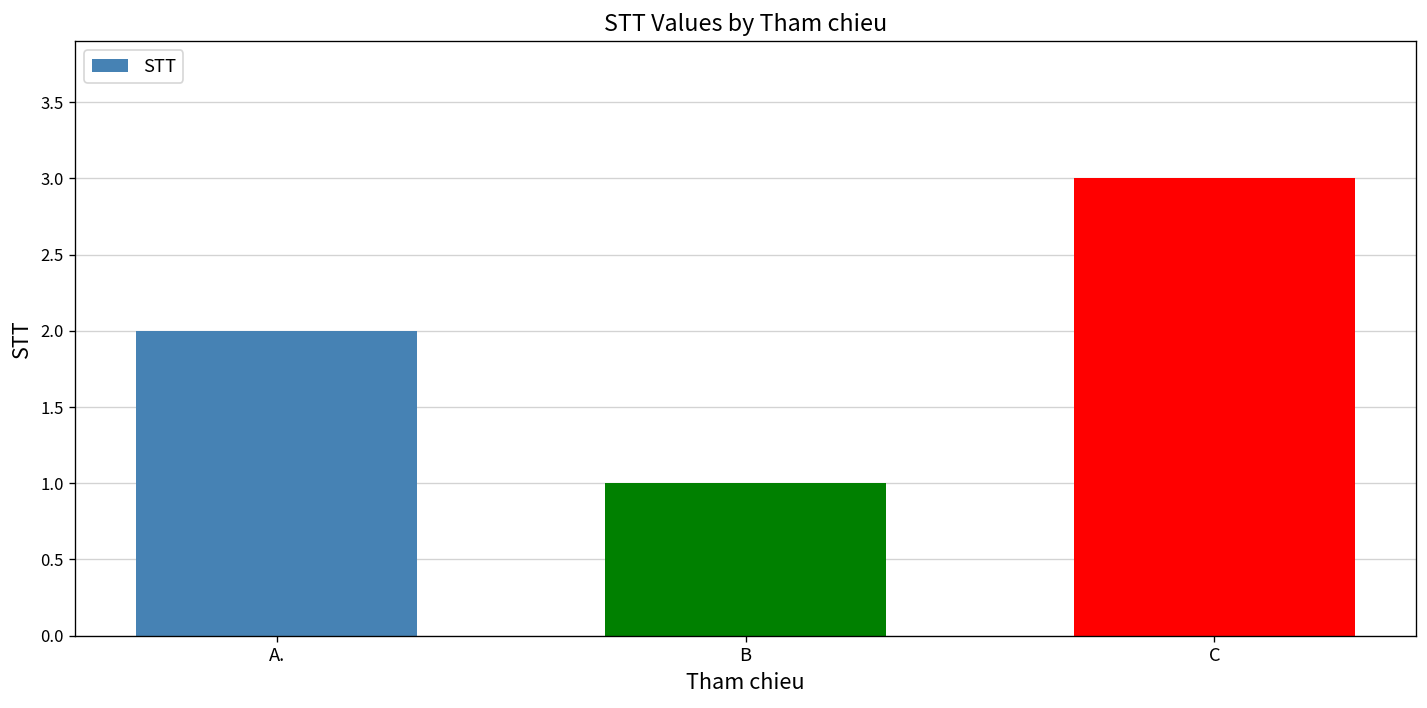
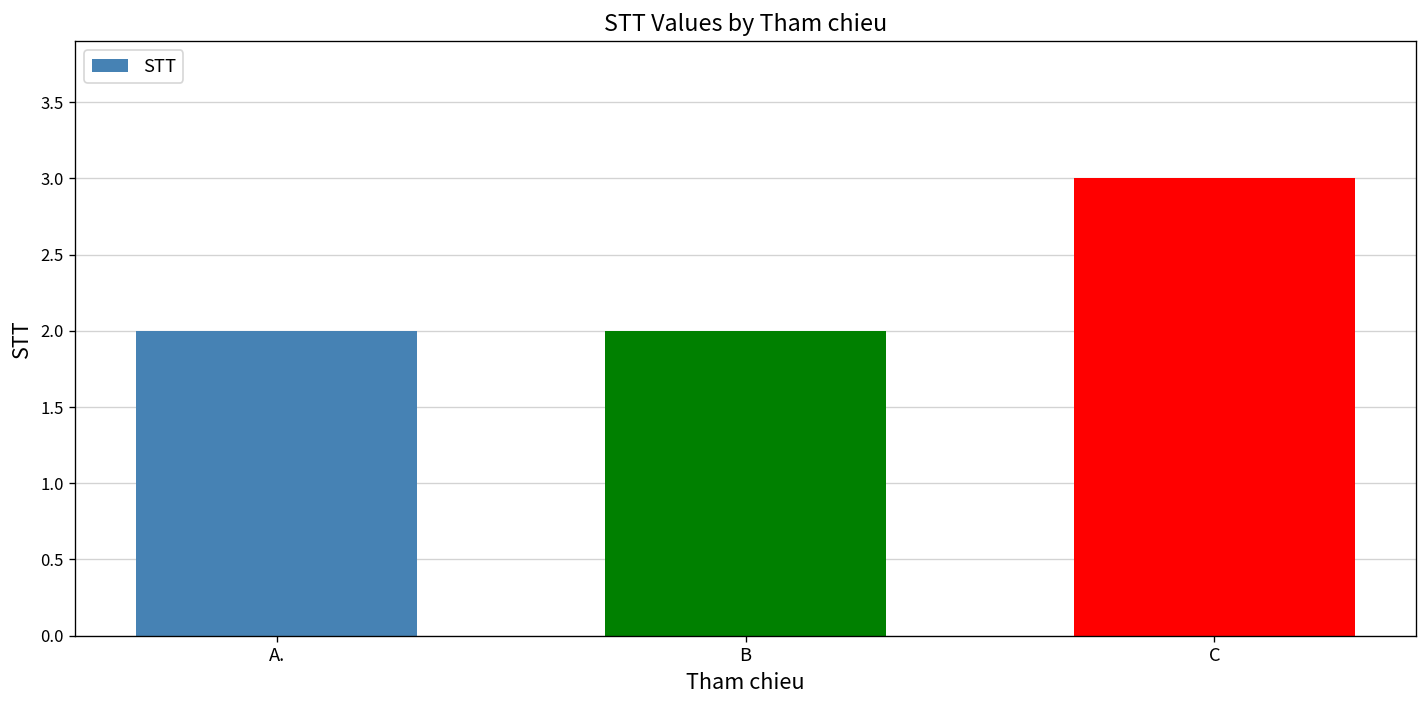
  {
    "A.": 2,
-   "B": 1,
+   "B": 2,
    "C": 3
  }
